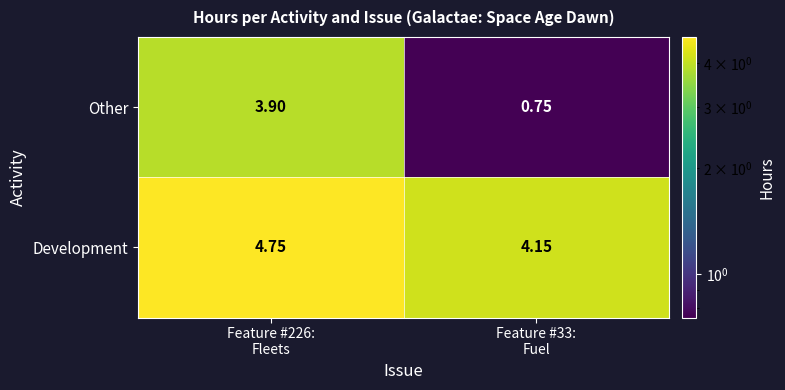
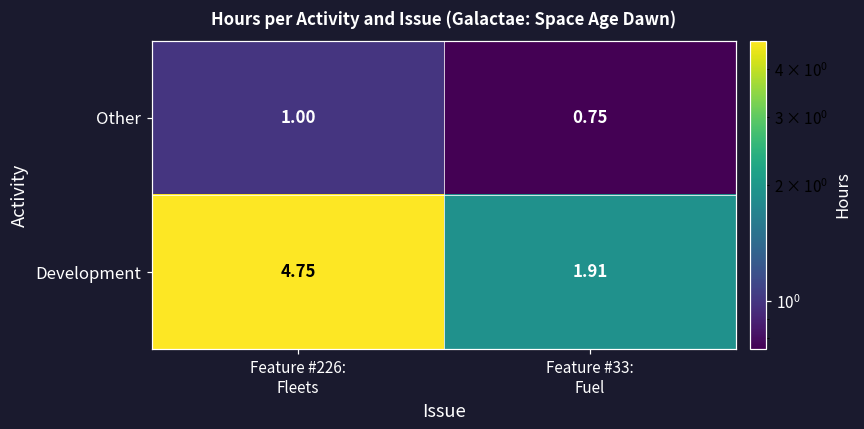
  {
    "Other": {
-     "Feature #226: Fleets": 3.90,
+     "Feature #226: Fleets": 1.00,
      "Feature #33: Fuel": 0.75
    },
    "Development": {
      "Feature #226: Fleets": 4.75,
-     "Feature #33: Fuel": 4.15
+     "Feature #33: Fuel": 1.91
    }
  }
